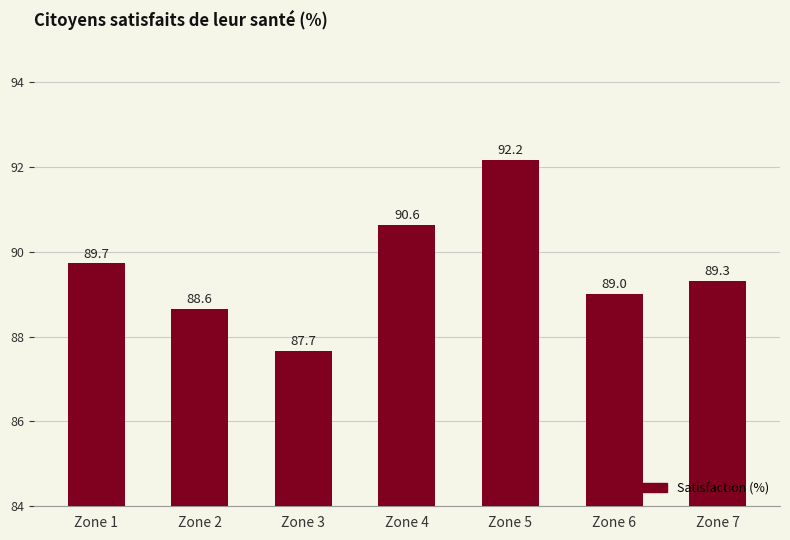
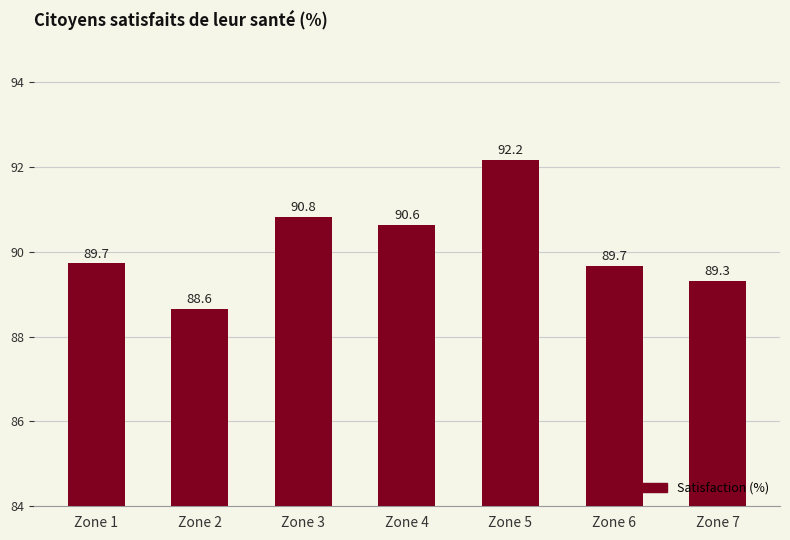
  {
    "Zone 1": 89.7,
    "Zone 2": 88.6,
-   "Zone 3": 87.7,
+   "Zone 3": 90.8,
    "Zone 4": 90.6,
    "Zone 5": 92.2,
-   "Zone 6": 89.0,
+   "Zone 6": 89.7,
    "Zone 7": 89.3
  }
